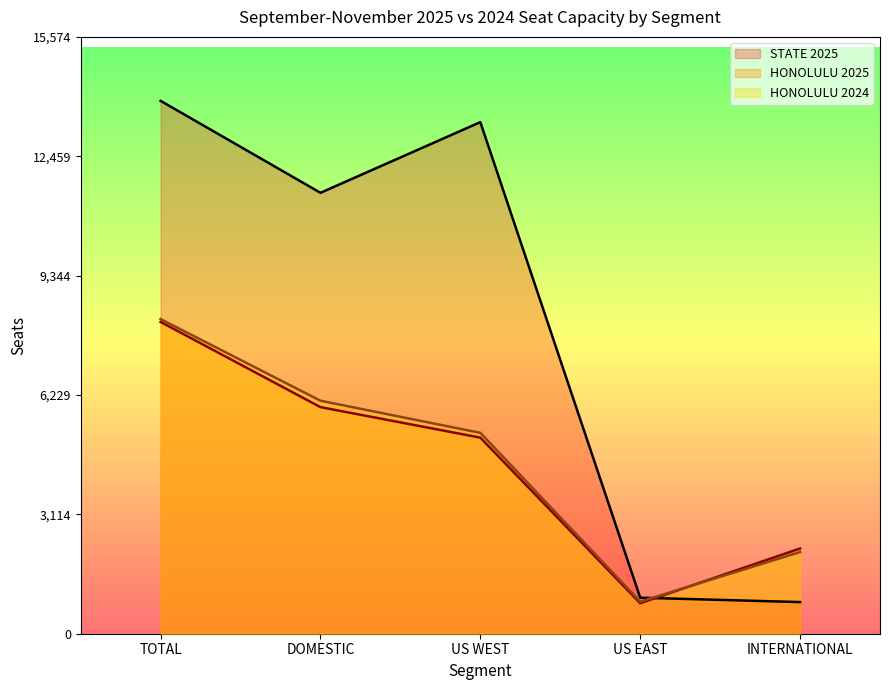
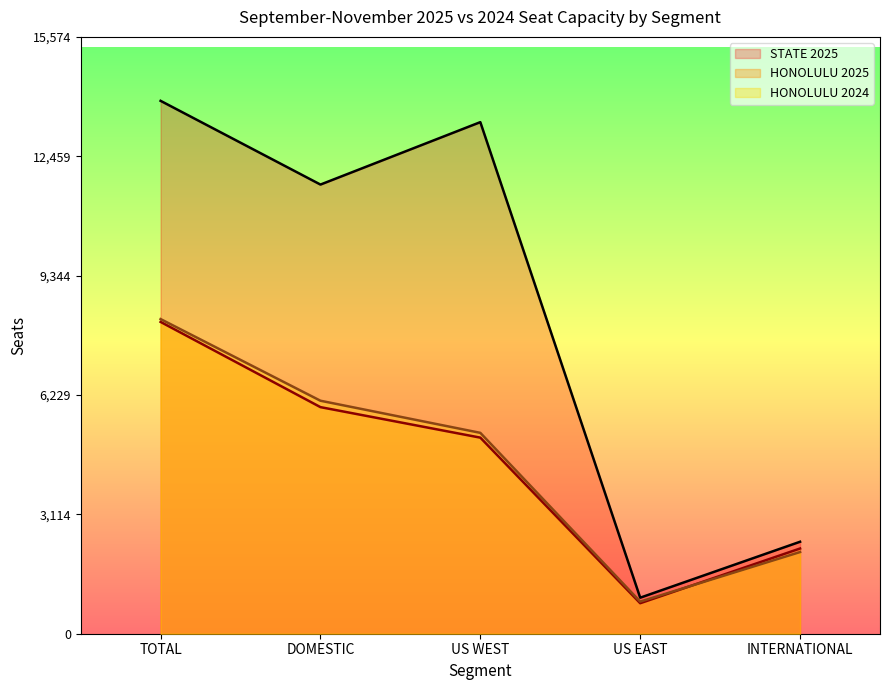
  {
    "STATE 2025": {
      "TOTAL": "13,900",
-     "DOMESTIC": "11,500",
+     "DOMESTIC": "11,700",
      "US WEST": "13,400",
      "US EAST": "900",
-     "INTERNATIONAL": "800"
+     "INTERNATIONAL": "2,400"
    }
  }
